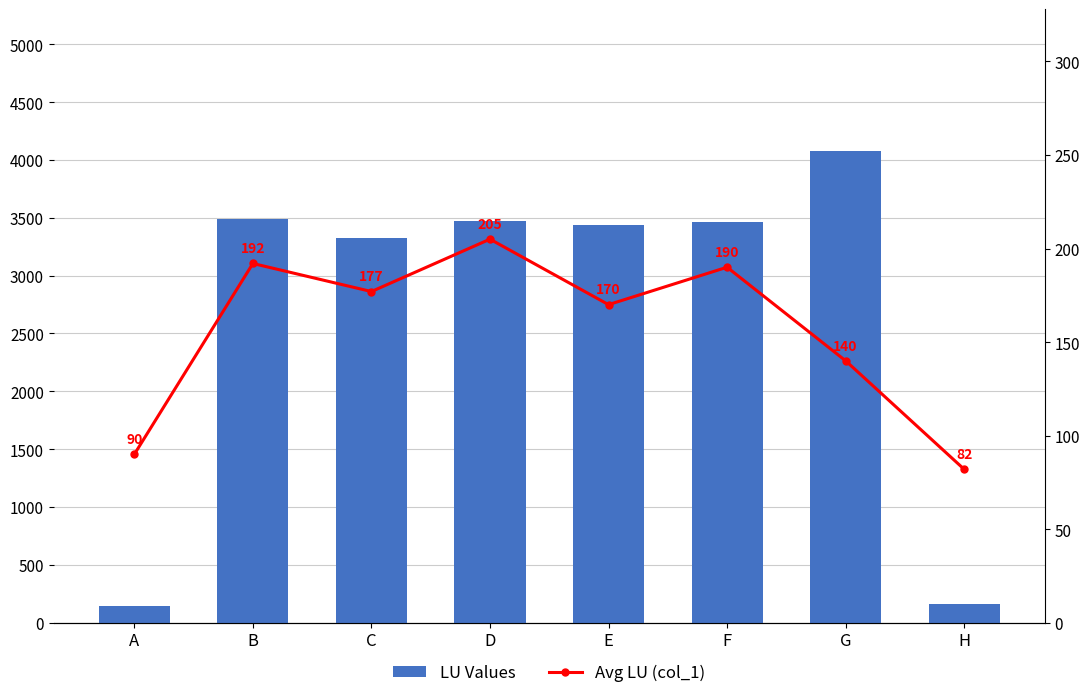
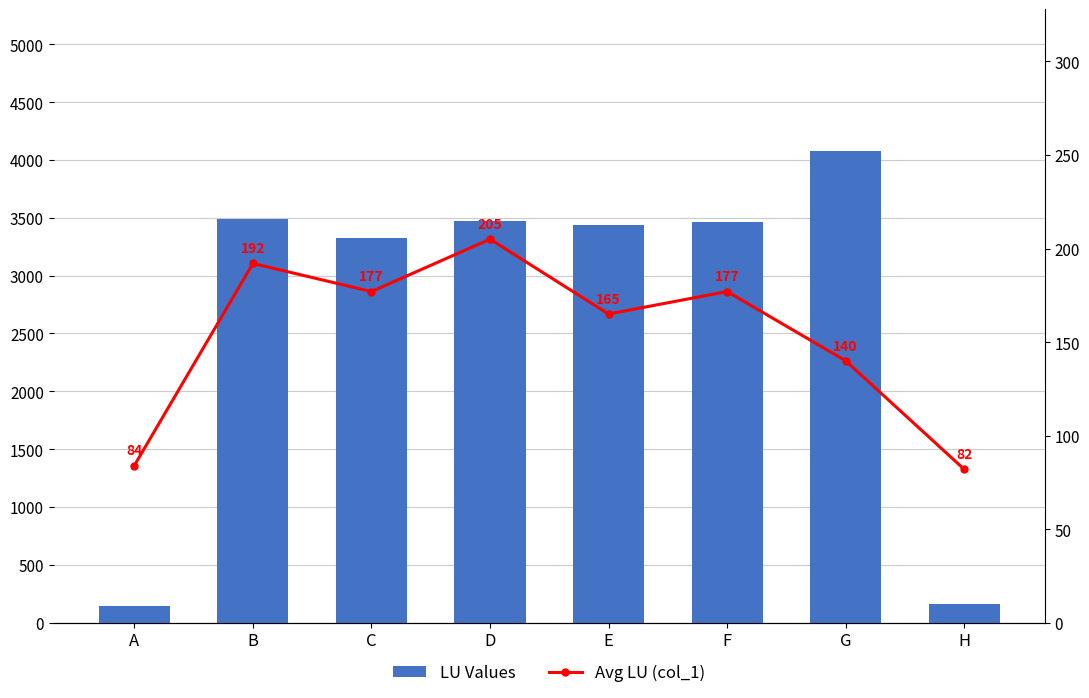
  {
    "Avg LU (col_1)": {
-     "A": 90,
+     "A": 84,
      "B": 192,
      "C": 177,
      "D": 205,
-     "E": 170,
-     "F": 190,
+     "E": 165,
+     "F": 177,
      "G": 140,
      "H": 82
    }
  }
